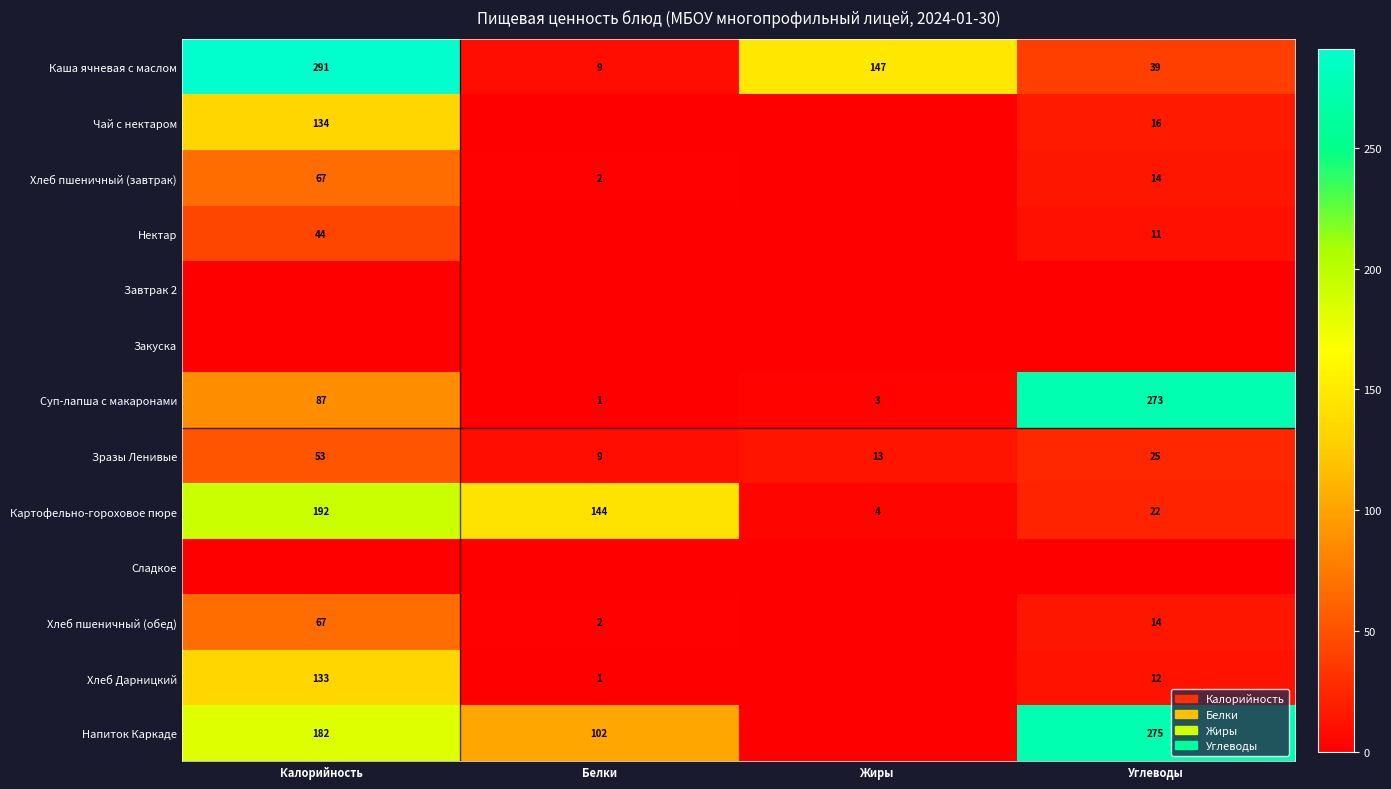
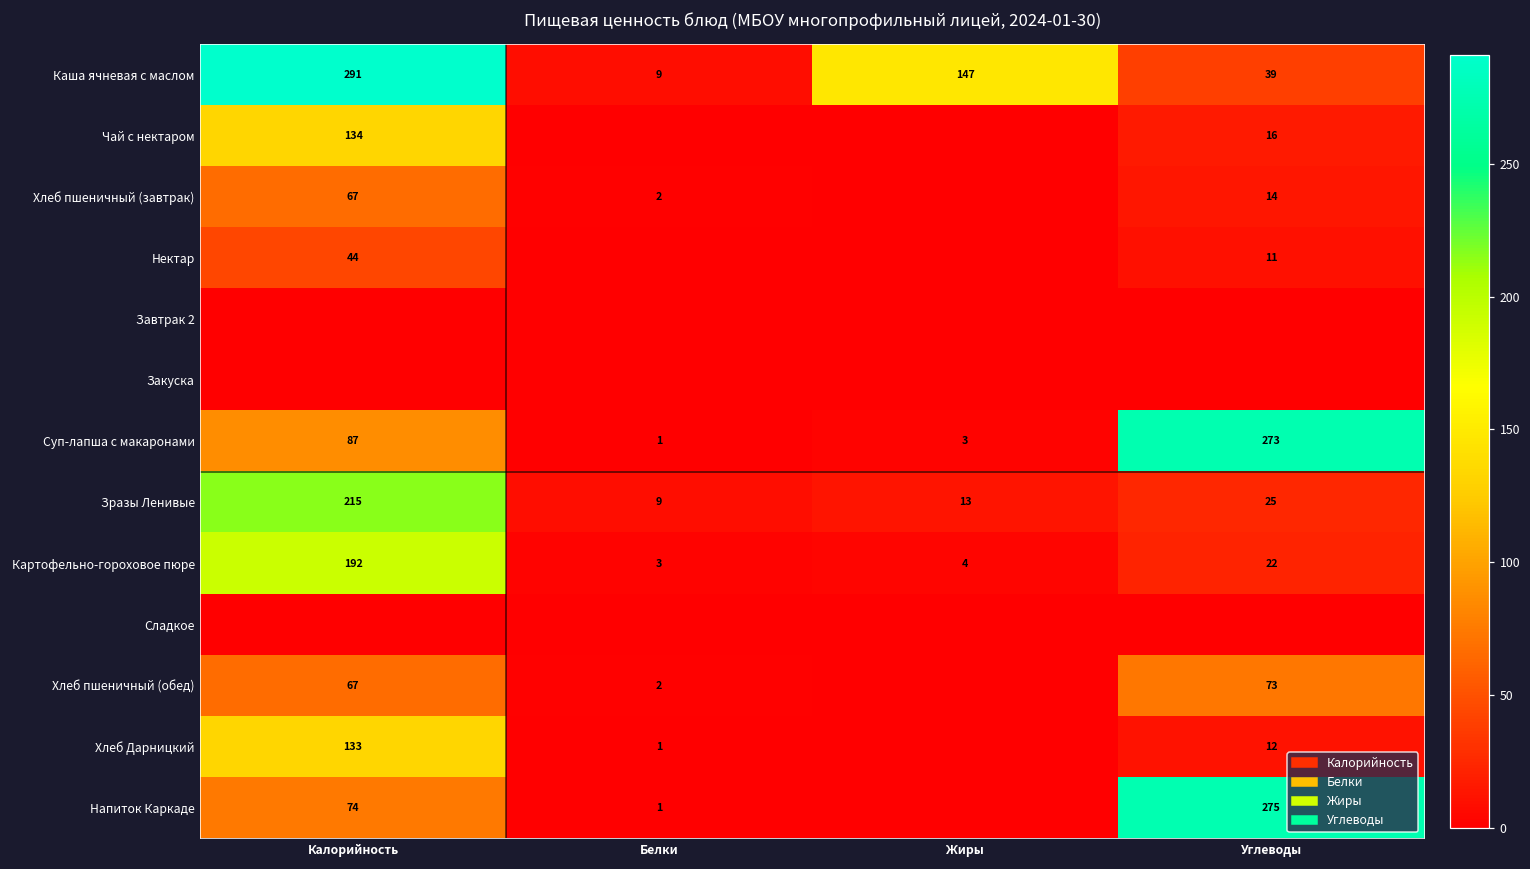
  {
    "Каша ячневая с маслом": {
      "Калорийность": 291,
      "Белки": 9,
      "Жиры": 147,
      "Углеводы": 39
    },
    "Чай с нектаром": {
      "Калорийность": 134,
      "Углеводы": 16
    },
    "Хлеб пшеничный (завтрак)": {
      "Калорийность": 67,
      "Белки": 2,
      "Углеводы": 14
    },
    "Нектар": {
      "Калорийность": 44,
      "Углеводы": 11
    },
    "Суп-лапша с макаронами": {
      "Калорийность": 87,
      "Белки": 1,
      "Жиры": 3,
      "Углеводы": 273
    },
    "Зразы Ленивые": {
-     "Калорийность": 53,
+     "Калорийность": 215,
      "Белки": 9,
      "Жиры": 13,
      "Углеводы": 25
    },
    "Картофельно-гороховое пюре": {
      "Калорийность": 192,
-     "Белки": 144,
+     "Белки": 3,
      "Жиры": 4,
      "Углеводы": 22
    },
    "Хлеб пшеничный (обед)": {
      "Калорийность": 67,
      "Белки": 2,
-     "Углеводы": 14
+     "Углеводы": 73
    },
    "Хлеб Дарницкий": {
      "Калорийность": 133,
      "Белки": 1,
      "Углеводы": 12
    },
    "Напиток Каркаде": {
-     "Калорийность": 182,
-     "Белки": 102,
+     "Калорийность": 74,
+     "Белки": 1,
      "Углеводы": 275
    }
  }
